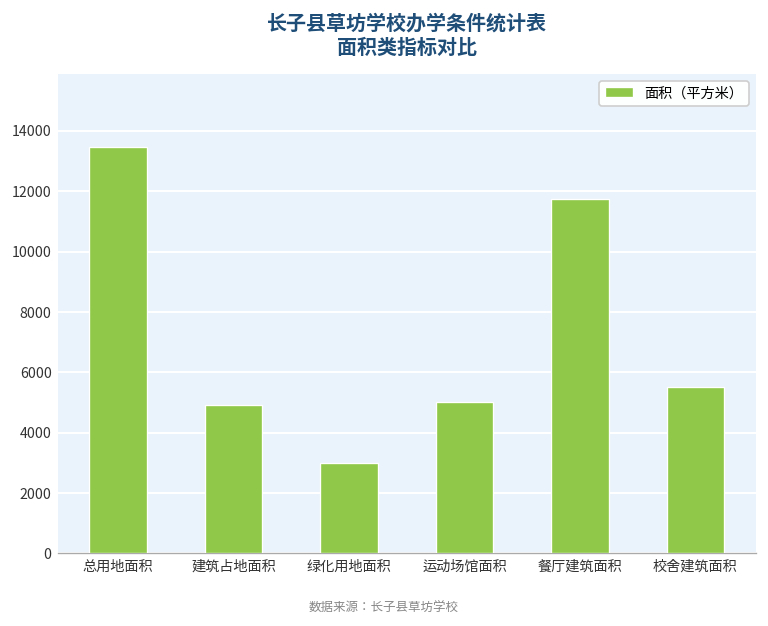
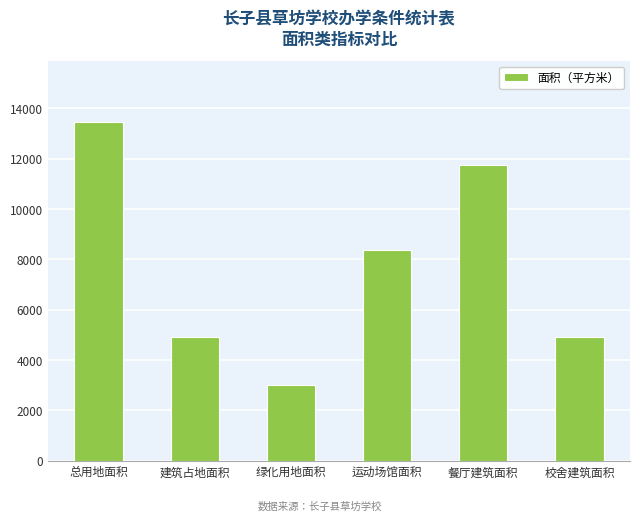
  {
    "总用地面积": 13500,
    "建筑占地面积": 4900,
    "绿化用地面积": 3000,
-   "运动场馆面积": 5000,
+   "运动场馆面积": 8400,
    "餐厅建筑面积": 11700,
-   "校舍建筑面积": 5500
+   "校舍建筑面积": 4900
  }
